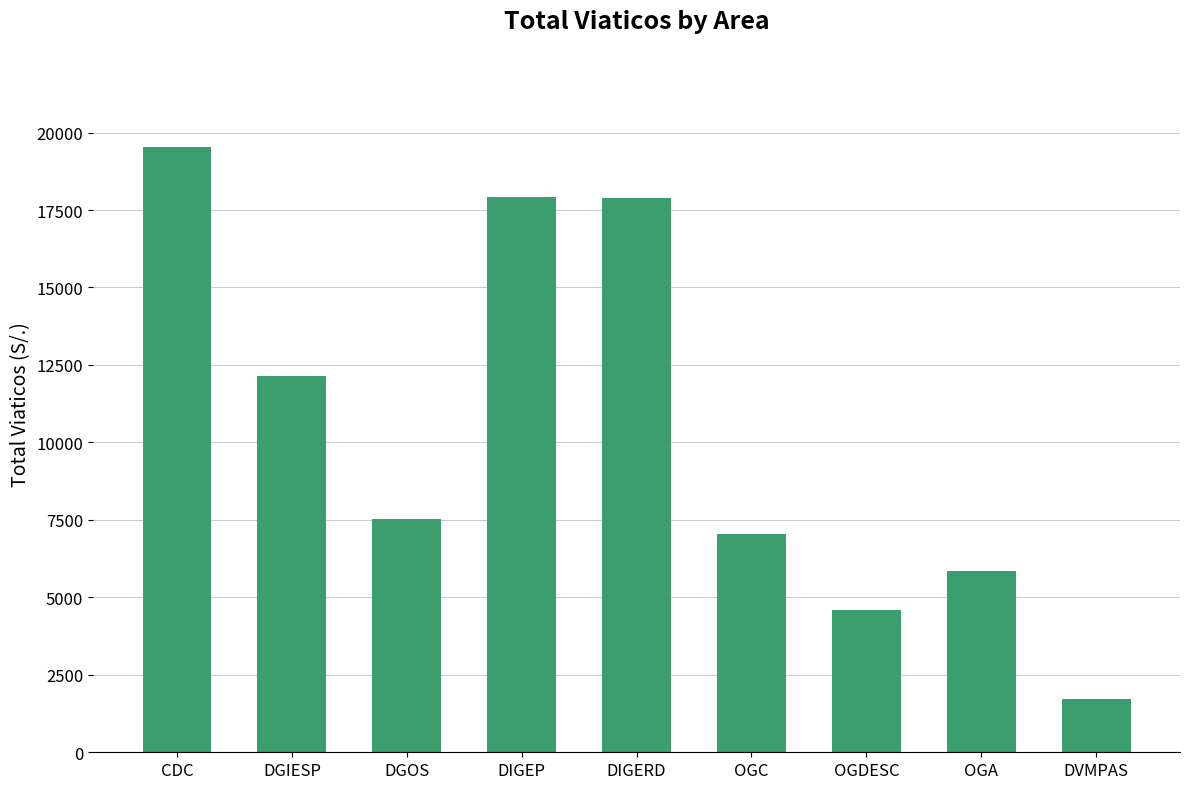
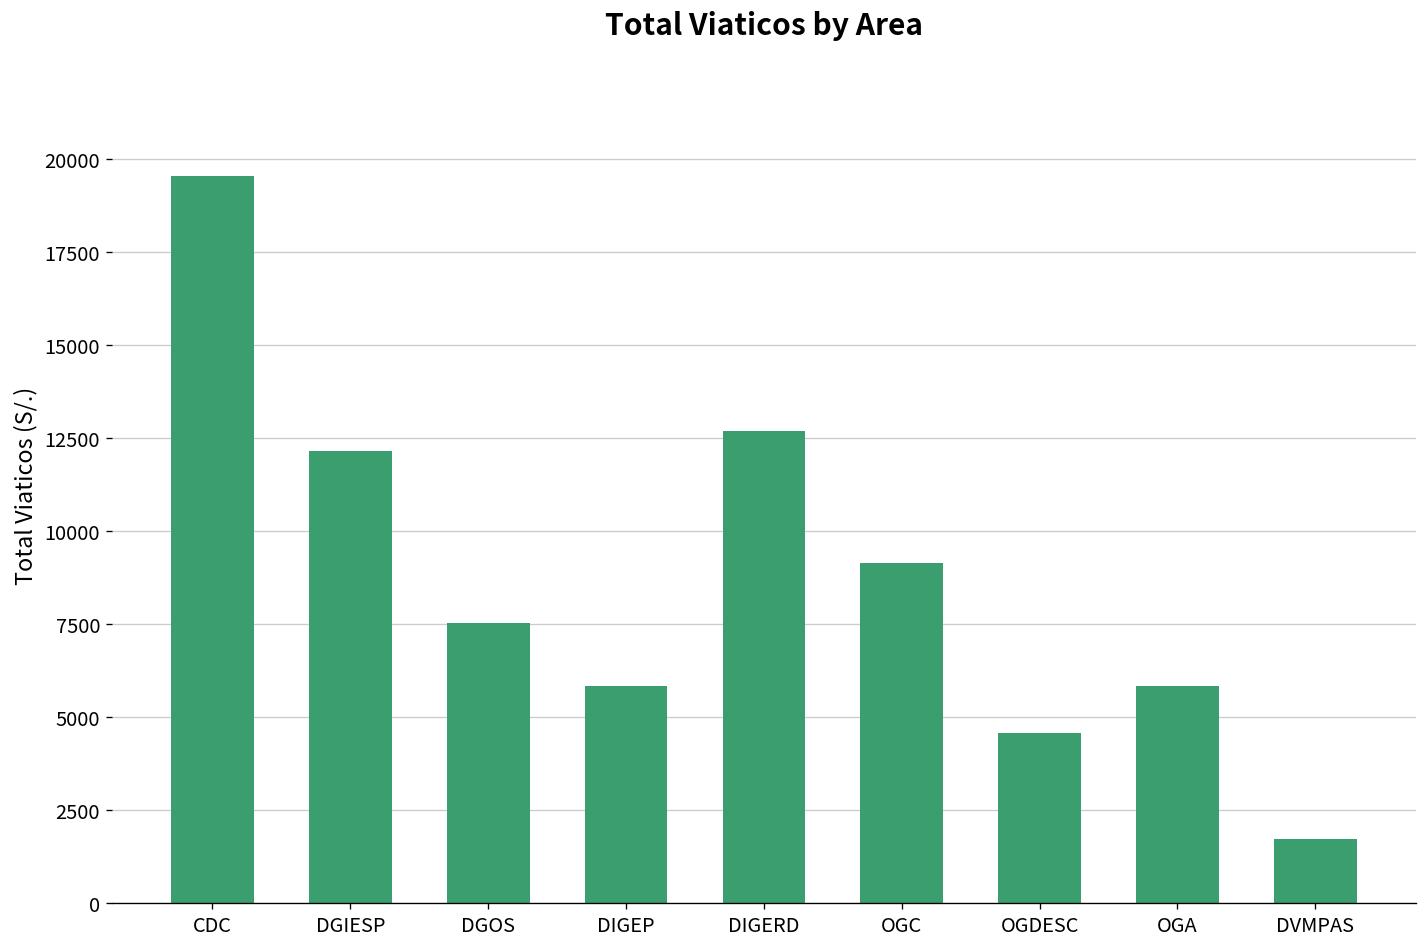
  {
    "CDC": 19500,
    "DGIESP": 12200,
    "DGOS": 7500,
-   "DIGEP": 17900,
-   "DIGERD": 17900,
-   "OGC": 7000,
+   "DIGEP": 5800,
+   "DIGERD": 12700,
+   "OGC": 9100,
    "OGDESC": 4600,
    "OGA": 5800,
    "DVMPAS": 1700
  }
